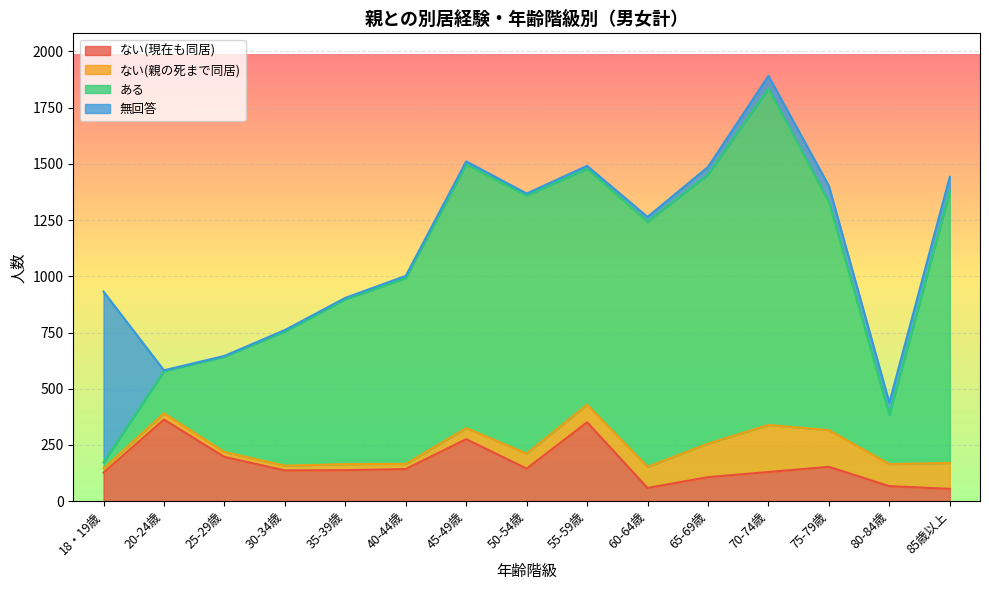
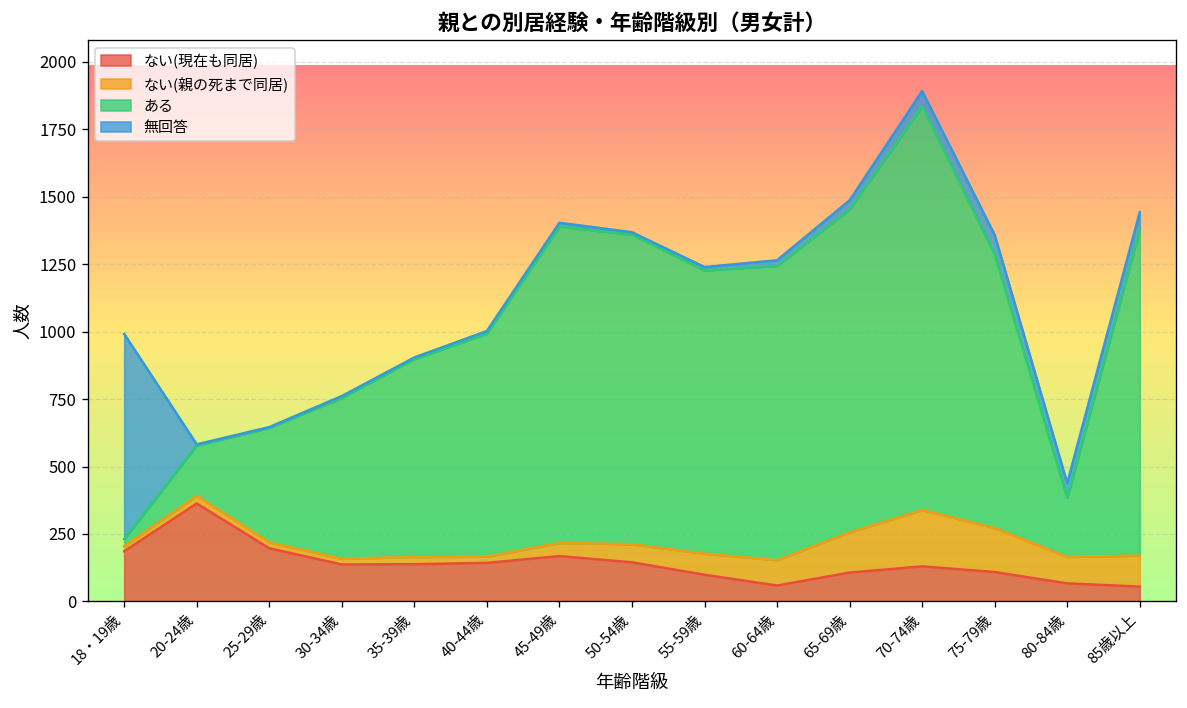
  {
    "ない(現在も同居)": {
-     "18・19歳": 130,
+     "18・19歳": 190,
      "20-24歳": 360,
      "25-29歳": 200,
      "30-34歳": 140,
      "35-39歳": 140,
      "40-44歳": 140,
-     "45-49歳": 280,
+     "45-49歳": 170,
      "50-54歳": 150,
-     "55-59歳": 350,
+     "55-59歳": 100,
      "60-64歳": 60,
      "65-69歳": 110,
      "70-74歳": 130,
-     "75-79歳": 150,
+     "75-79歳": 110,
      "80-84歳": 70,
      "85歳以上": 60
    },
    "ない(親の死まで同居)": {
      "18・19歳": 20,
      "20-24歳": 30,
      "25-29歳": 20,
      "30-34歳": 20,
      "35-39歳": 30,
      "40-44歳": 20,
      "45-49歳": 50,
      "50-54歳": 70,
      "55-59歳": 80,
      "60-64歳": 90,
      "65-69歳": 150,
      "70-74歳": 210,
      "75-79歳": 160,
      "80-84歳": 100,
      "85歳以上": 120
    },
    "ある": {
      "18・19歳": 30,
      "45-49歳": 1170,
      "55-59歳": 1050,
      "60-64歳": 1090,
      "65-69歳": 1200,
      "70-74歳": 1500,
      "75-79歳": 1010,
      "80-84歳": 220,
      "85歳以上": 1210
    },
    "無回答": {
      "18・19歳": 760,
      "45-49歳": 10,
      "55-59歳": 10,
      "60-64歳": 20,
      "65-69歳": 30,
      "70-74歳": 60,
      "75-79歳": 70,
      "80-84歳": 50,
      "85歳以上": 60
    }
  }
